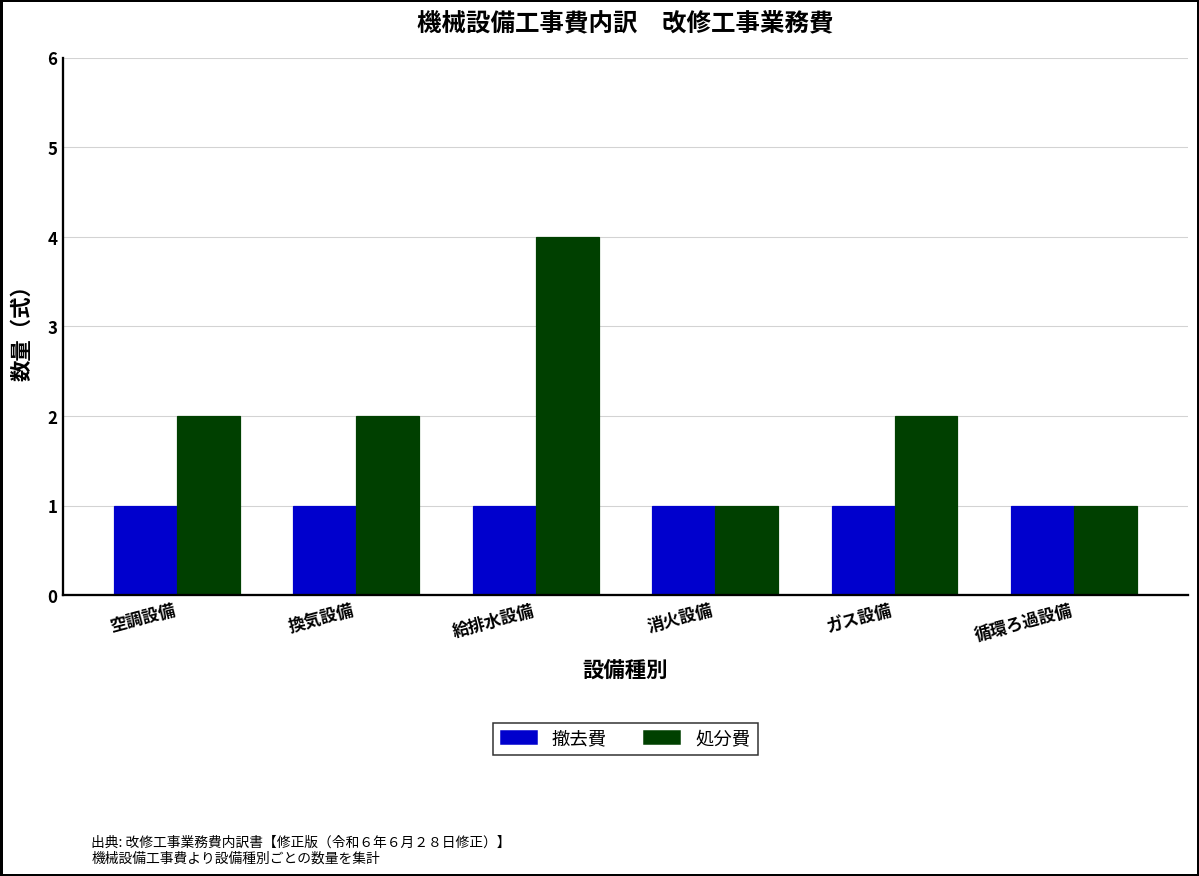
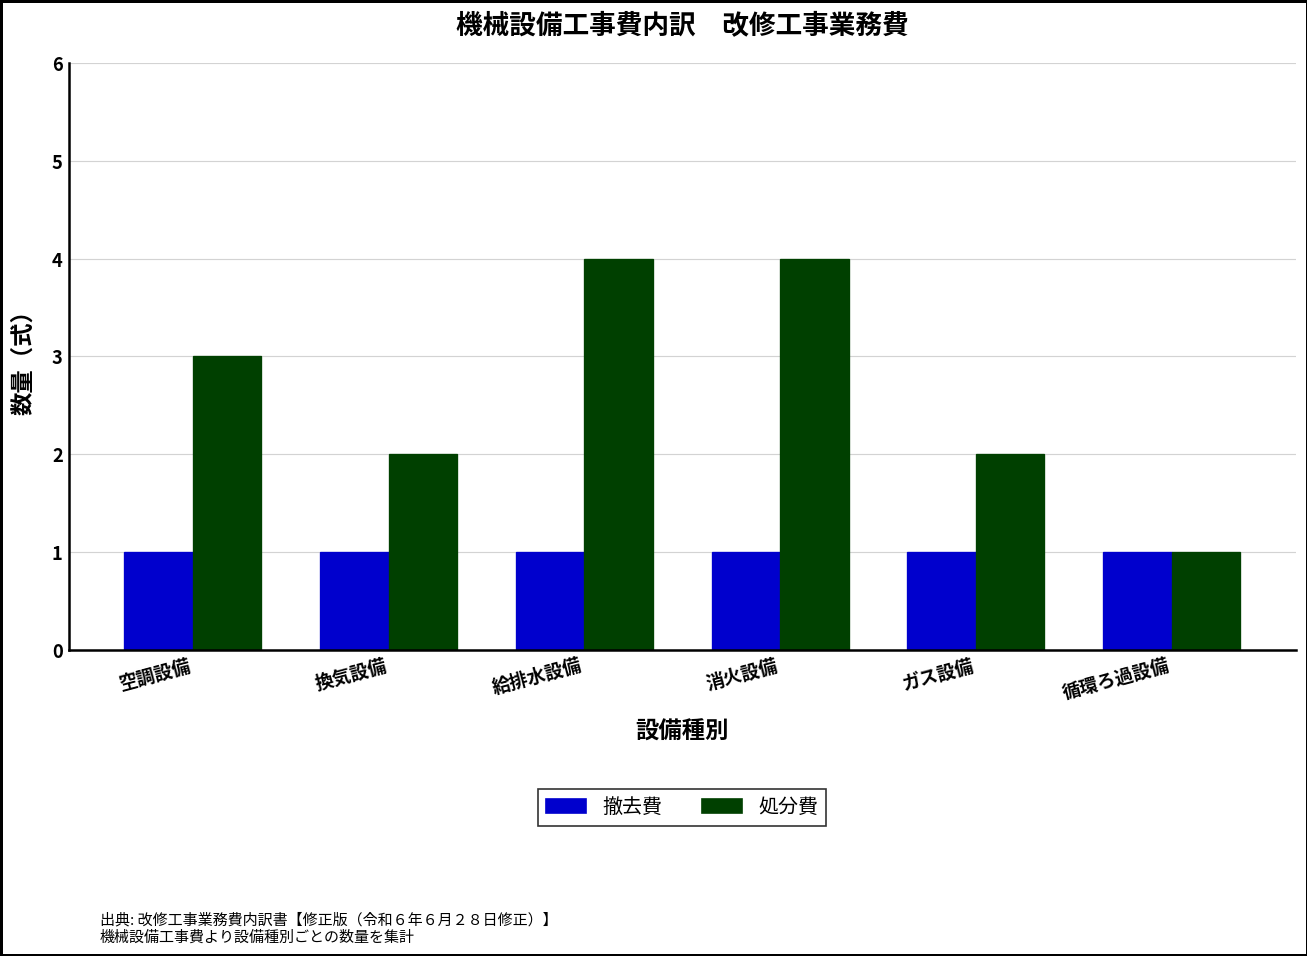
  {
    "撤去費": {
      "空調設備": 1,
      "換気設備": 1,
      "給排水設備": 1,
      "消火設備": 1,
      "ガス設備": 1,
      "循環ろ過設備": 1
    },
    "処分費": {
-     "空調設備": 2,
+     "空調設備": 3,
      "換気設備": 2,
      "給排水設備": 4,
-     "消火設備": 1,
+     "消火設備": 4,
      "ガス設備": 2,
      "循環ろ過設備": 1
    }
  }
